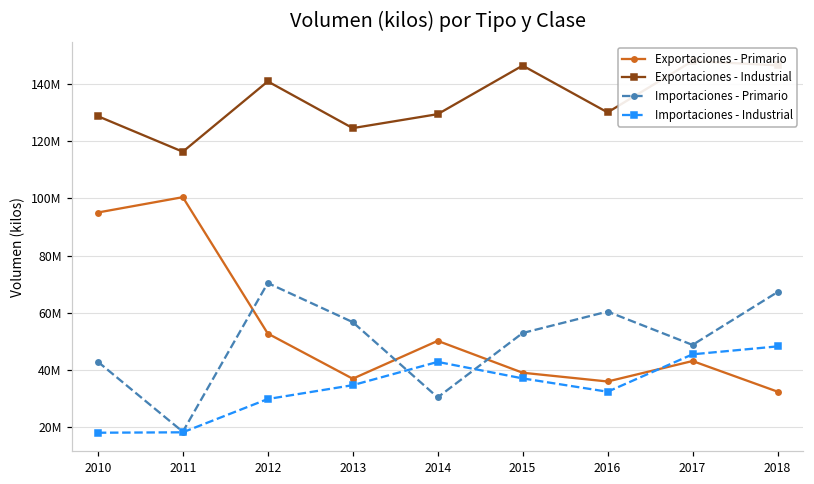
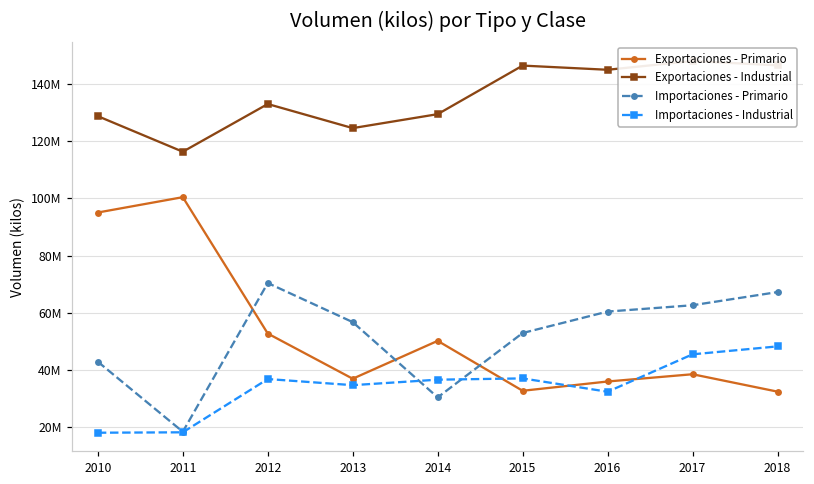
  {
    "Exportaciones - Primario": {
      "2010": 95000000,
      "2011": 100000000,
      "2012": 53000000,
      "2013": 37000000,
      "2014": 50000000,
-     "2015": 39000000,
+     "2015": 33000000,
      "2016": 36000000,
-     "2017": 43000000,
+     "2017": 38000000,
      "2018": 32000000
    },
    "Exportaciones - Industrial": {
      "2010": 129000000,
      "2011": 116000000,
-     "2012": 141000000,
+     "2012": 133000000,
      "2013": 125000000,
      "2014": 129000000,
      "2015": 146000000,
-     "2016": 130000000
+     "2016": 145000000
    },
    "Importaciones - Primario": {
      "2010": 43000000,
      "2012": 70000000,
      "2013": 57000000,
      "2014": 30000000,
      "2015": 53000000,
      "2016": 60000000,
-     "2017": 49000000,
+     "2017": 63000000,
      "2018": 67000000
    },
    "Importaciones - Industrial": {
      "2010": 18000000,
-     "2012": 30000000,
+     "2012": 37000000,
      "2013": 35000000,
-     "2014": 43000000,
+     "2014": 37000000,
      "2015": 37000000,
      "2016": 32000000,
      "2017": 45000000,
      "2018": 48000000
    }
  }
